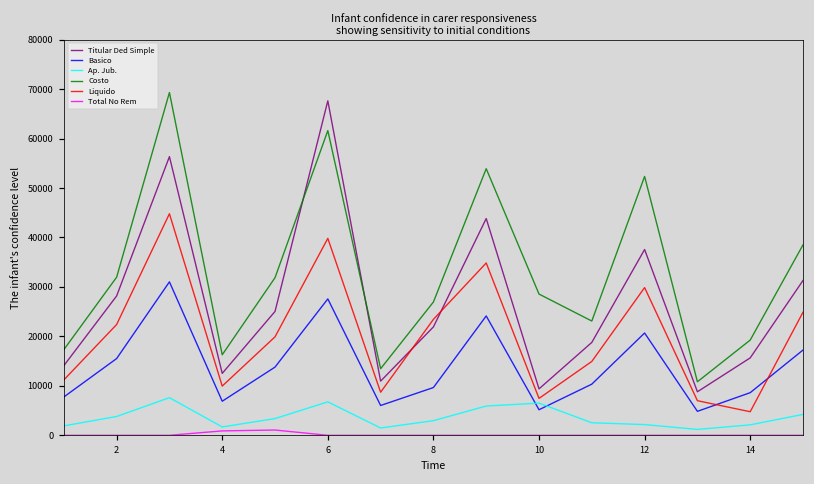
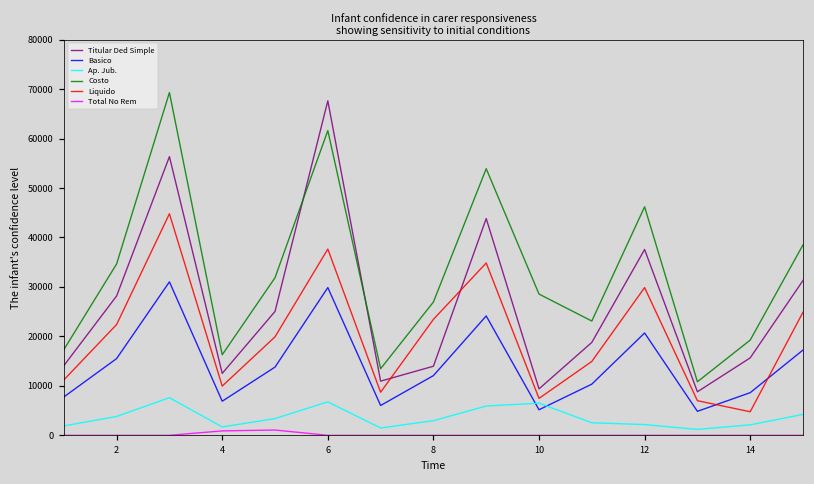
  {
    "Titular Ded Simple": {
      "2": 28000,
      "4": 13000,
      "6": 68000,
-     "8": 22000,
+     "8": 14000,
      "10": 9000,
      "12": 38000,
      "14": 16000
    },
    "Basico": {
      "2": 16000,
      "4": 7000,
-     "6": 28000,
-     "8": 10000,
+     "6": 30000,
+     "8": 12000,
      "10": 5000,
      "12": 21000,
      "14": 9000
    },
    "Ap. Jub.": {
      "2": 4000,
      "4": 2000,
      "6": 7000,
      "8": 3000,
      "10": 7000,
      "12": 2000,
      "14": 2000
    },
    "Costo": {
-     "2": 32000,
+     "2": 35000,
      "4": 16000,
      "6": 62000,
      "8": 27000,
      "10": 29000,
-     "12": 52000,
+     "12": 46000,
      "14": 19000
    },
    "Liquido": {
      "2": 22000,
      "4": 10000,
-     "6": 40000,
+     "6": 38000,
      "8": 23000,
      "10": 7000,
      "12": 30000,
      "14": 5000
    },
    "Total No Rem": {
      "2": 0,
      "4": 1000,
      "6": 0,
      "8": 0,
      "10": 0,
      "12": 0,
      "14": 0
    }
  }
